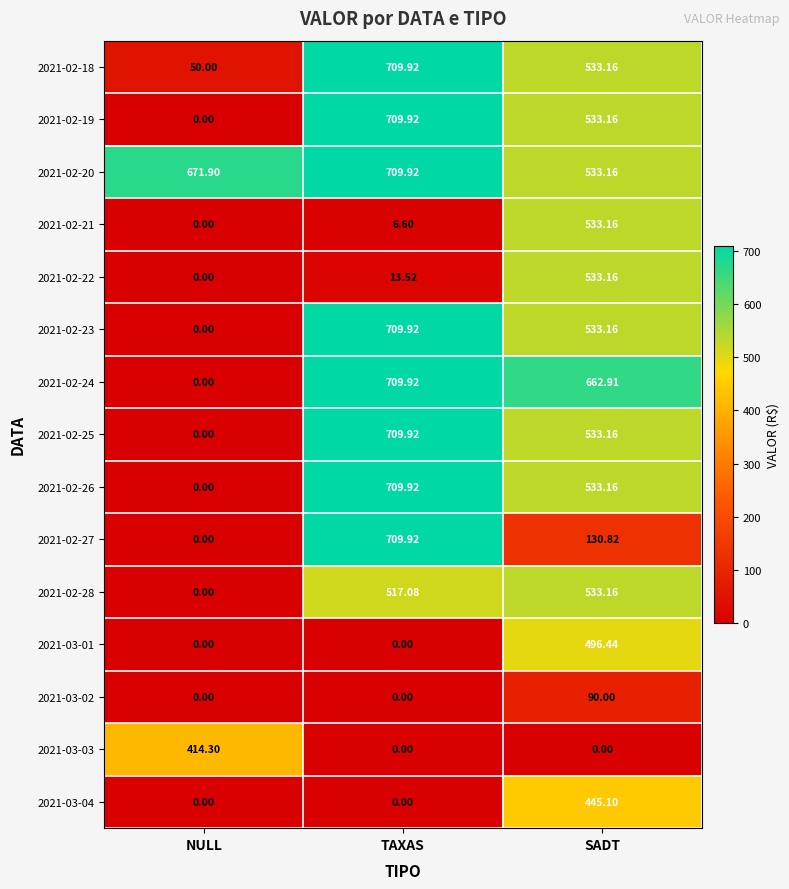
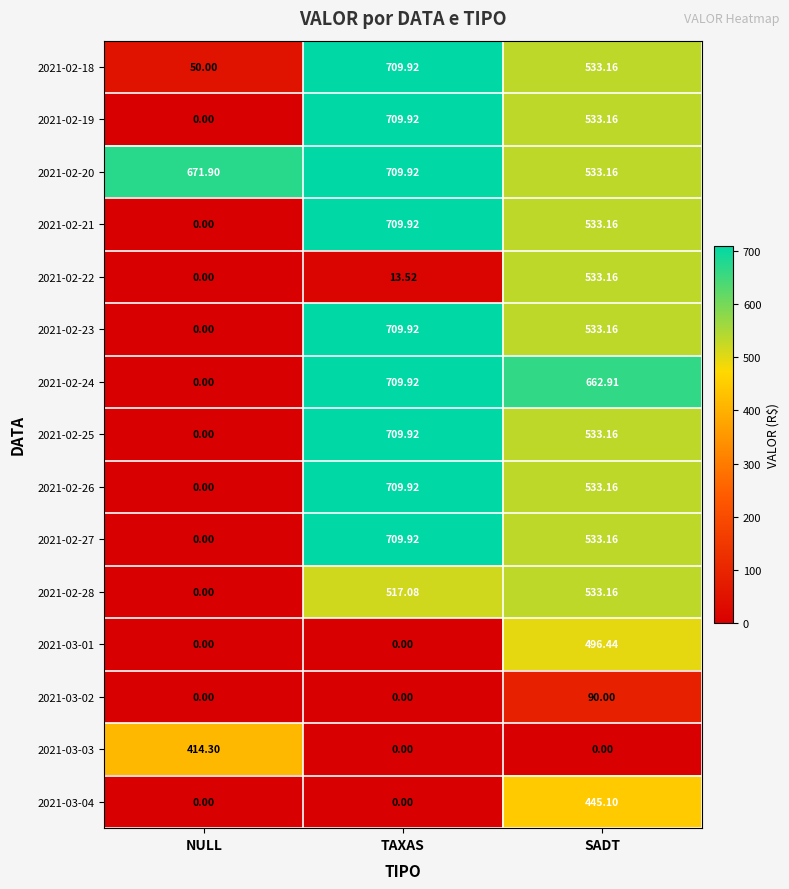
  {
    "2021-02-18": {
      "NULL": 50.00,
      "TAXAS": 709.92,
      "SADT": 533.16
    },
    "2021-02-19": {
      "NULL": 0.00,
      "TAXAS": 709.92,
      "SADT": 533.16
    },
    "2021-02-20": {
      "NULL": 671.90,
      "TAXAS": 709.92,
      "SADT": 533.16
    },
    "2021-02-21": {
      "NULL": 0.00,
-     "TAXAS": 6.60,
+     "TAXAS": 709.92,
      "SADT": 533.16
    },
    "2021-02-22": {
      "NULL": 0.00,
      "TAXAS": 13.52,
      "SADT": 533.16
    },
    "2021-02-23": {
      "NULL": 0.00,
      "TAXAS": 709.92,
      "SADT": 533.16
    },
    "2021-02-24": {
      "NULL": 0.00,
      "TAXAS": 709.92,
      "SADT": 662.91
    },
    "2021-02-25": {
      "NULL": 0.00,
      "TAXAS": 709.92,
      "SADT": 533.16
    },
    "2021-02-26": {
      "NULL": 0.00,
      "TAXAS": 709.92,
      "SADT": 533.16
    },
    "2021-02-27": {
      "NULL": 0.00,
      "TAXAS": 709.92,
-     "SADT": 130.82
+     "SADT": 533.16
    },
    "2021-02-28": {
      "NULL": 0.00,
      "TAXAS": 517.08,
      "SADT": 533.16
    },
    "2021-03-01": {
      "NULL": 0.00,
      "TAXAS": 0.00,
      "SADT": 496.44
    },
    "2021-03-02": {
      "NULL": 0.00,
      "TAXAS": 0.00,
      "SADT": 90.00
    },
    "2021-03-03": {
      "NULL": 414.30,
      "TAXAS": 0.00,
      "SADT": 0.00
    },
    "2021-03-04": {
      "NULL": 0.00,
      "TAXAS": 0.00,
      "SADT": 445.10
    }
  }
